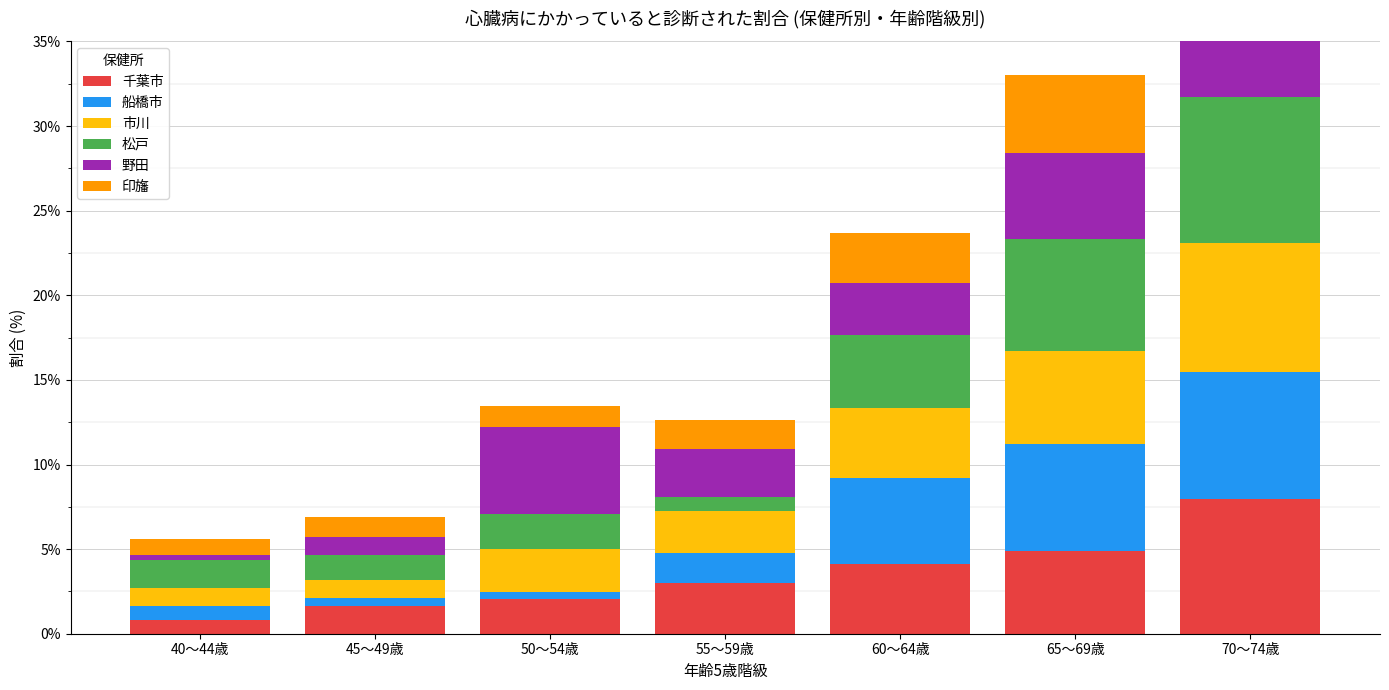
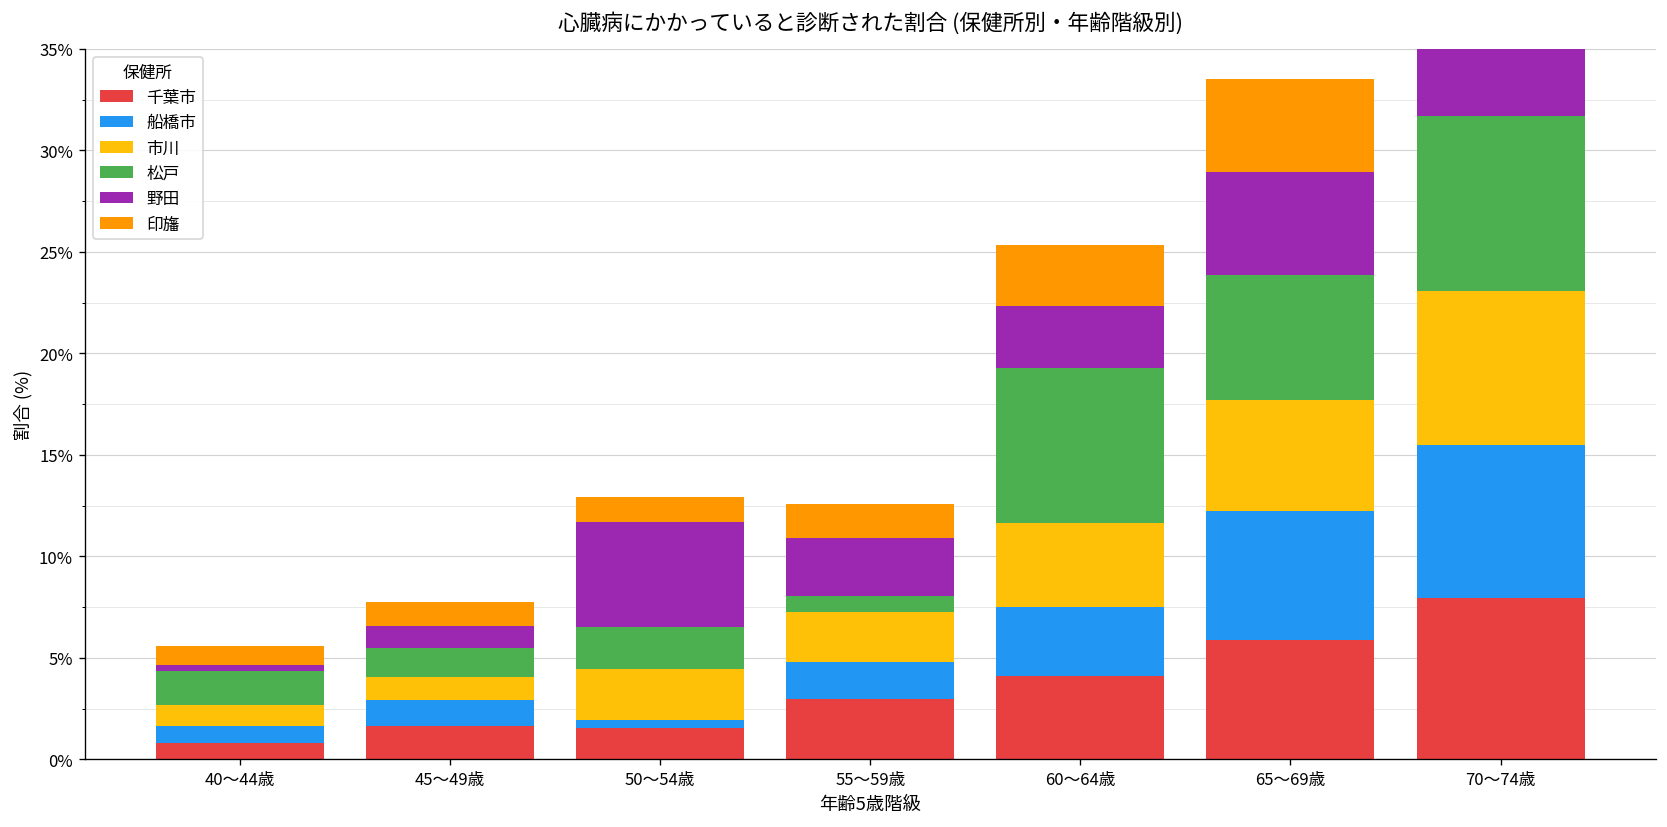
  {
    "千葉市": {
      "40～44歳": "0.8%",
      "45～49歳": "1.7%",
-     "50～54歳": "2.1%",
+     "50～54歳": "1.5%",
      "55～59歳": "3.0%",
      "60～64歳": "4.1%",
-     "65～69歳": "4.9%",
+     "65～69歳": "5.9%",
      "70～74歳": "7.9%"
    },
    "船橋市": {
      "40～44歳": "0.8%",
-     "45～49歳": "0.4%",
+     "45～49歳": "1.3%",
      "50～54歳": "0.4%",
      "55～59歳": "1.8%",
-     "60～64歳": "5.1%",
+     "60～64歳": "3.4%",
      "65～69歳": "6.3%",
      "70～74歳": "7.5%"
    },
    "松戸": {
      "40～44歳": "1.6%",
      "45～49歳": "1.5%",
      "50～54歳": "2.1%",
      "55～59歳": "0.8%",
-     "60～64歳": "4.3%",
-     "65～69歳": "6.6%",
+     "60～64歳": "7.6%",
+     "65～69歳": "6.2%",
      "70～74歳": "8.6%"
    },
    "野田": {
      "40～44歳": "0.3%",
      "45～49歳": "1.1%",
      "50～54歳": "5.2%",
      "55～59歳": "2.9%",
      "60～64歳": "3.1%",
      "65～69歳": "5.1%"
    }
  }
